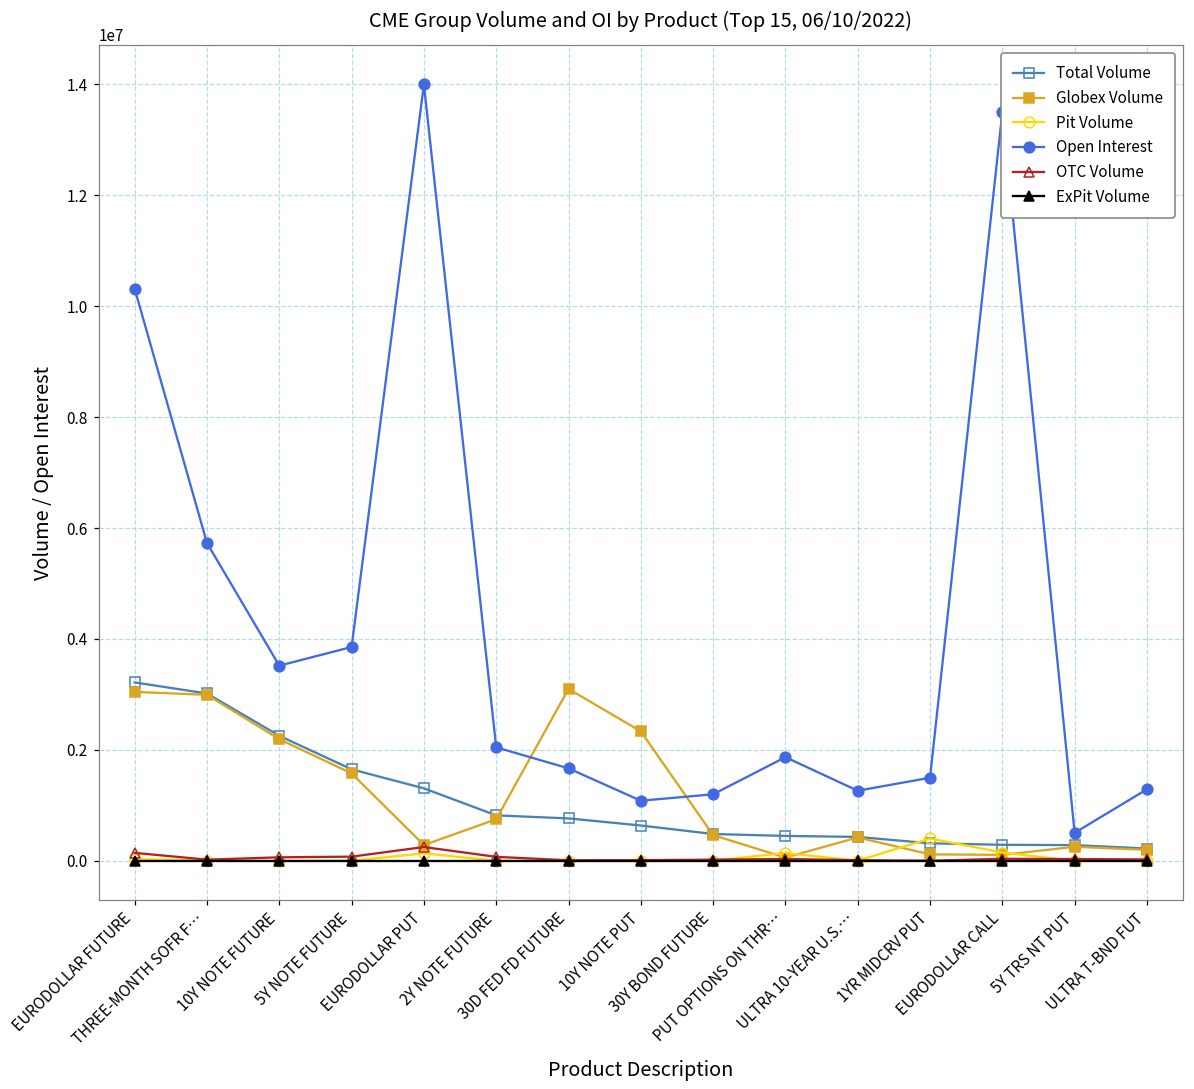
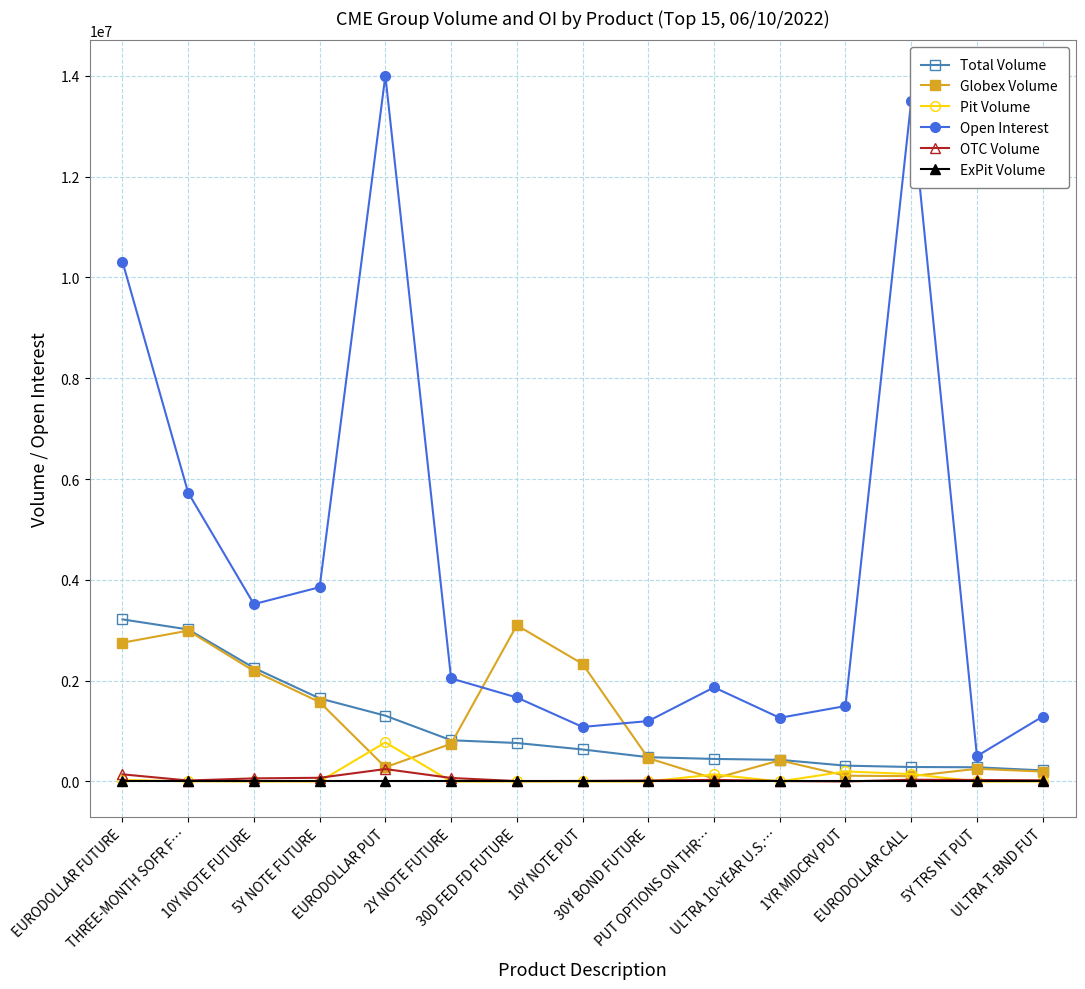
  {
    "Globex Volume": {
-     "EURODOLLAR FUTURE": 3000000,
+     "EURODOLLAR FUTURE": 2800000,
      "10Y NOTE FUTURE": 2200000,
      "5Y NOTE FUTURE": 1600000,
      "2Y NOTE FUTURE": 700000,
      "30D FED FD FUTURE": 3100000,
      "10Y NOTE PUT": 2300000,
      "1YR MIDCRV PUT": 100000
    },
    "Pit Volume": {
-     "EURODOLLAR PUT": 100000,
+     "EURODOLLAR PUT": 800000,
      "PUT OPTIONS ON THR…": 100000,
-     "1YR MIDCRV PUT": 400000
+     "1YR MIDCRV PUT": 200000
    },
    "OTC Volume": {
      "EURODOLLAR FUTURE": 100000,
      "10Y NOTE FUTURE": 100000,
      "5Y NOTE FUTURE": 100000,
      "2Y NOTE FUTURE": 100000
    },
    "ExPit Volume": {
      "EURODOLLAR PUT": 0
    }
  }
